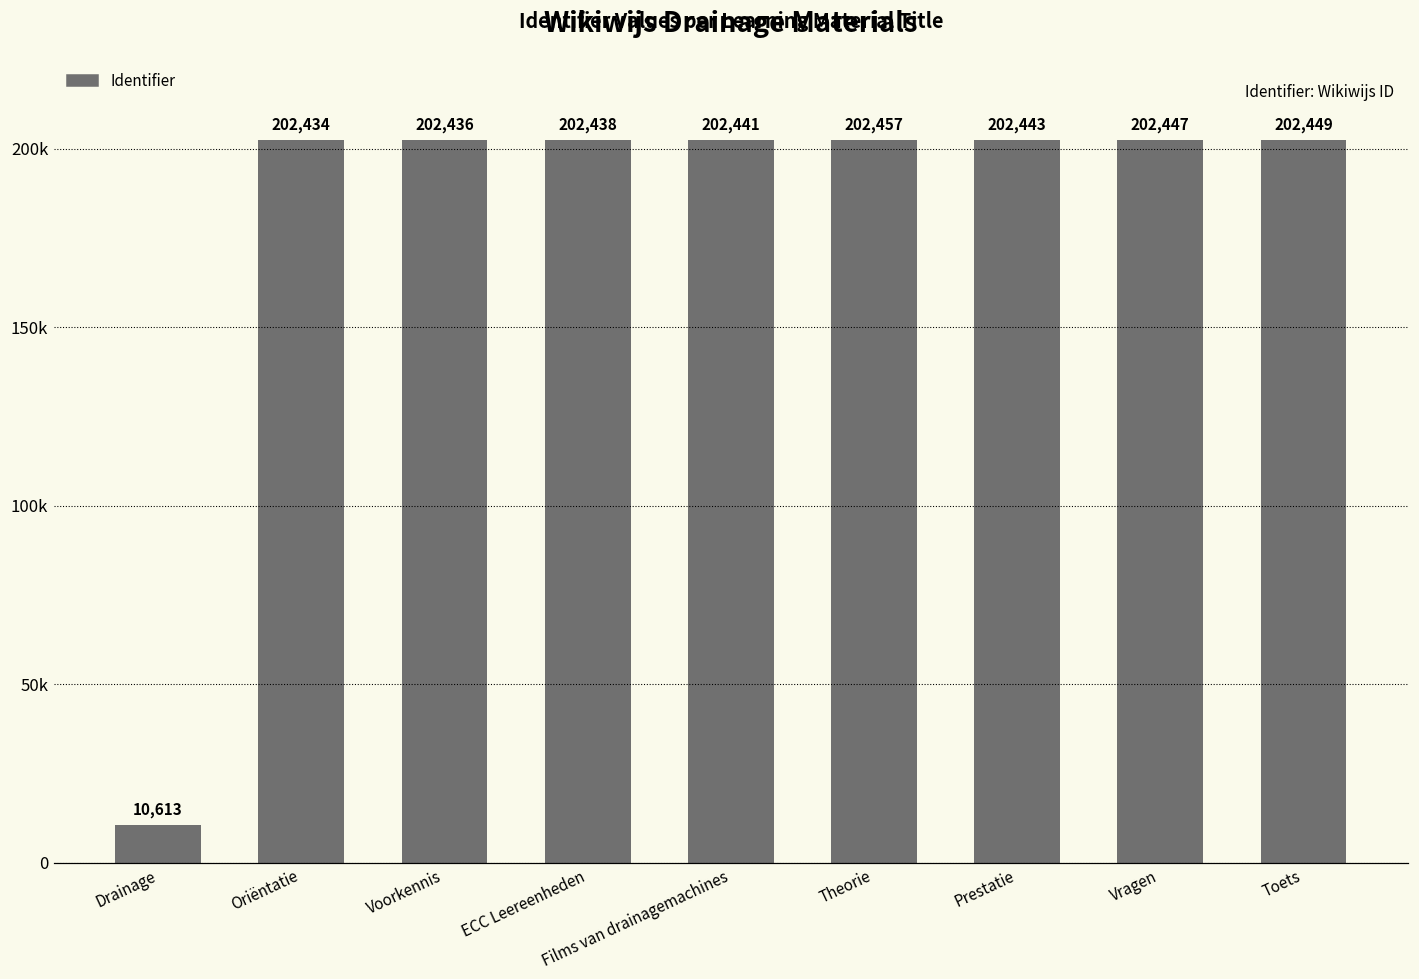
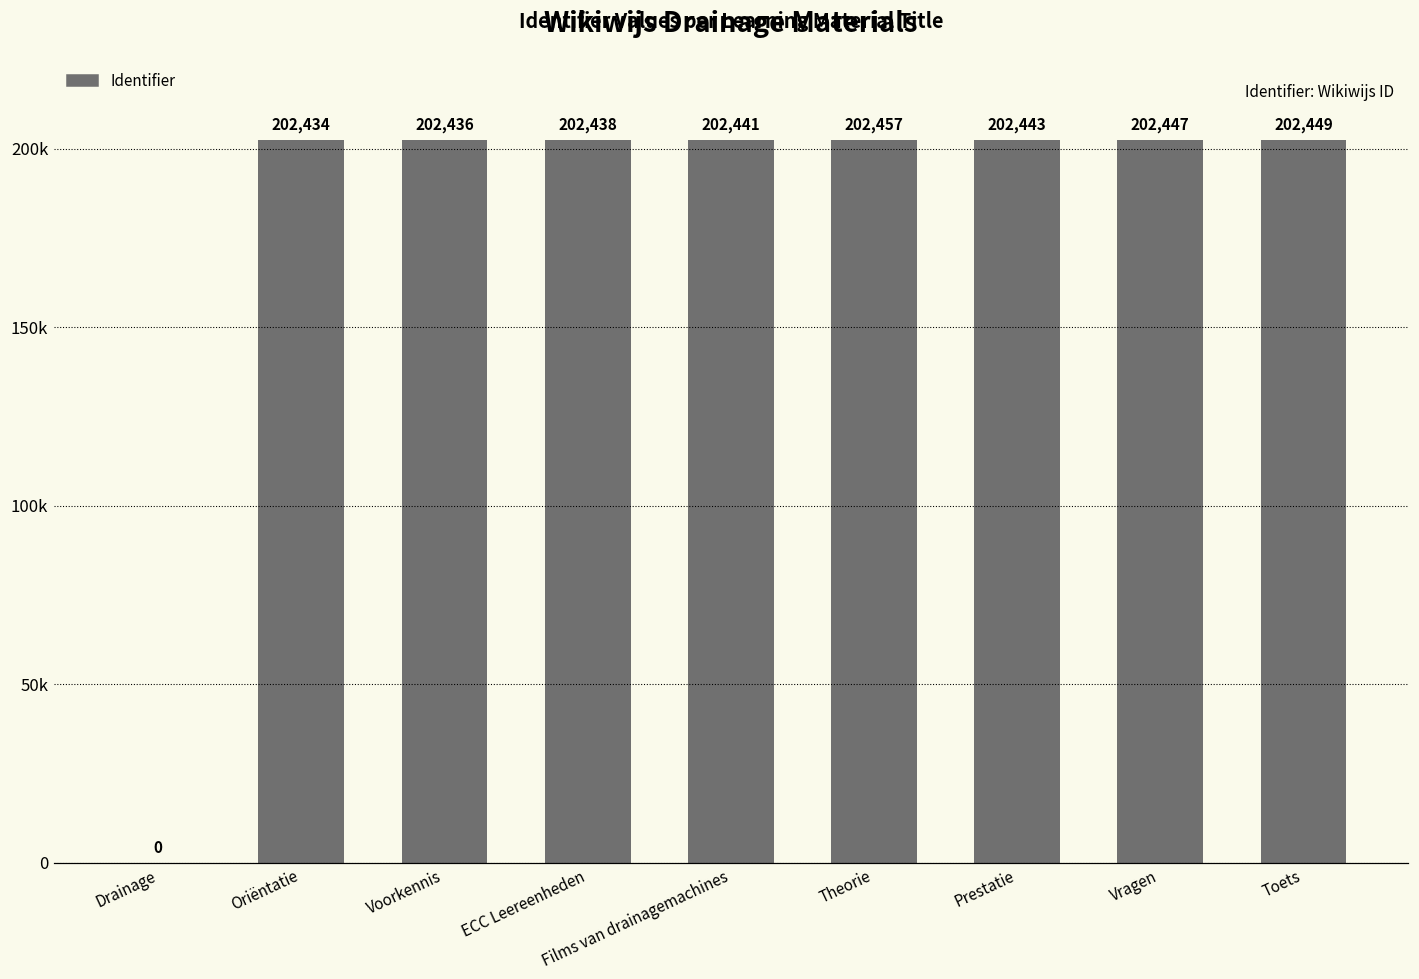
  {
-   "Drainage": "10,613",
+   "Drainage": "0",
    "Oriëntatie": "202,434",
    "Voorkennis": "202,436",
    "ECC Leereenheden": "202,438",
    "Films van drainagemachines": "202,441",
    "Theorie": "202,457",
    "Prestatie": "202,443",
    "Vragen": "202,447",
    "Toets": "202,449"
  }
